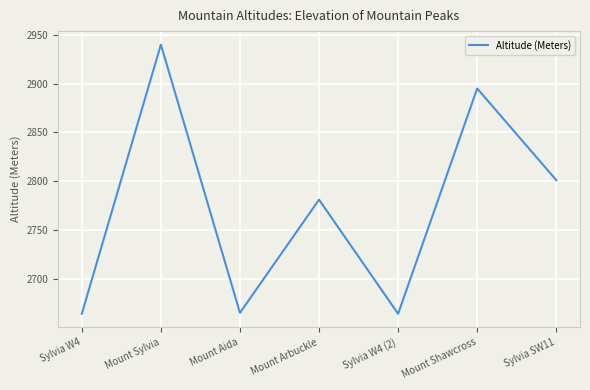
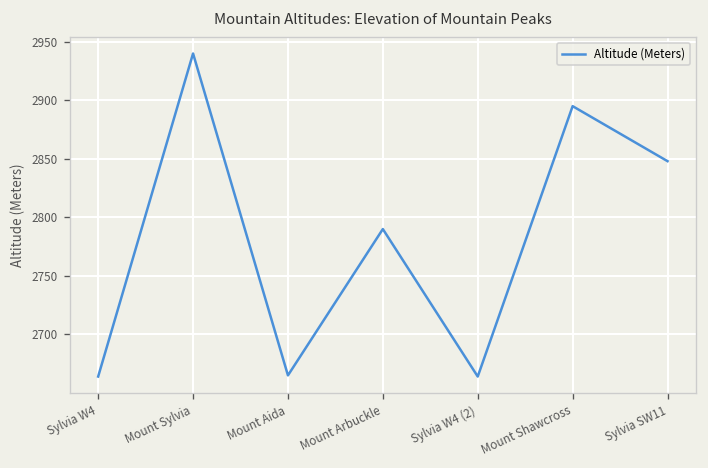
  {
    "Sylvia W4": 2660,
    "Mount Sylvia": 2940,
    "Mount Aida": 2670,
-   "Mount Arbuckle": 2780,
+   "Mount Arbuckle": 2790,
    "Sylvia W4 (2)": 2660,
    "Mount Shawcross": 2900,
-   "Sylvia SW11": 2800
+   "Sylvia SW11": 2850
  }
